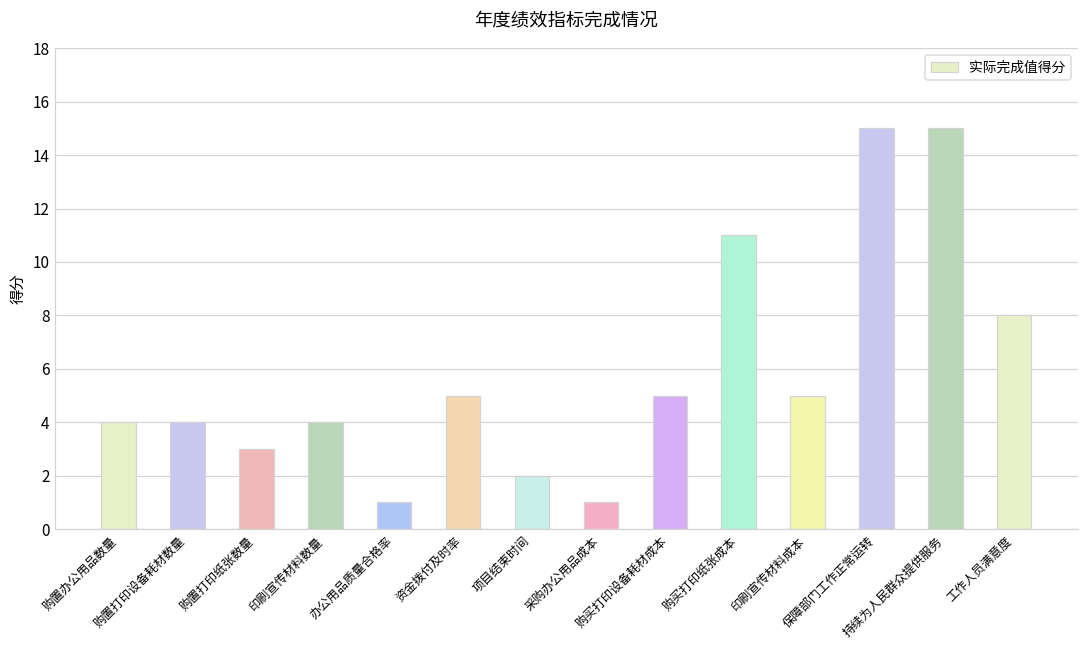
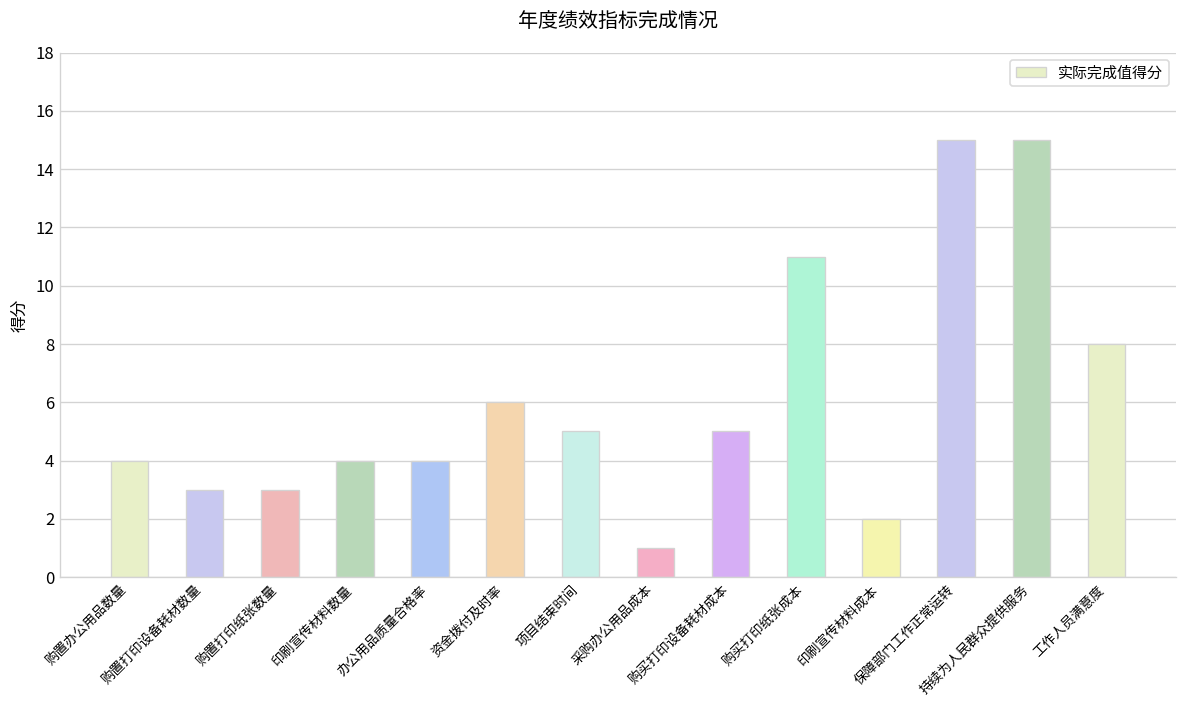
  {
    "购置办公用品数量": 4,
-   "购置打印设备耗材数量": 4,
+   "购置打印设备耗材数量": 3,
    "购置打印纸张数量": 3,
    "印刷宣传材料数量": 4,
-   "办公用品质量合格率": 1,
-   "资金拨付及时率": 5,
-   "项目结束时间": 2,
+   "办公用品质量合格率": 4,
+   "资金拨付及时率": 6,
+   "项目结束时间": 5,
    "采购办公用品成本": 1,
    "购买打印设备耗材成本": 5,
    "购买打印纸张成本": 11,
-   "印刷宣传材料成本": 5,
+   "印刷宣传材料成本": 2,
    "保障部门工作正常运转": 15,
    "持续为人民群众提供服务": 15,
    "工作人员满意度": 8
  }
